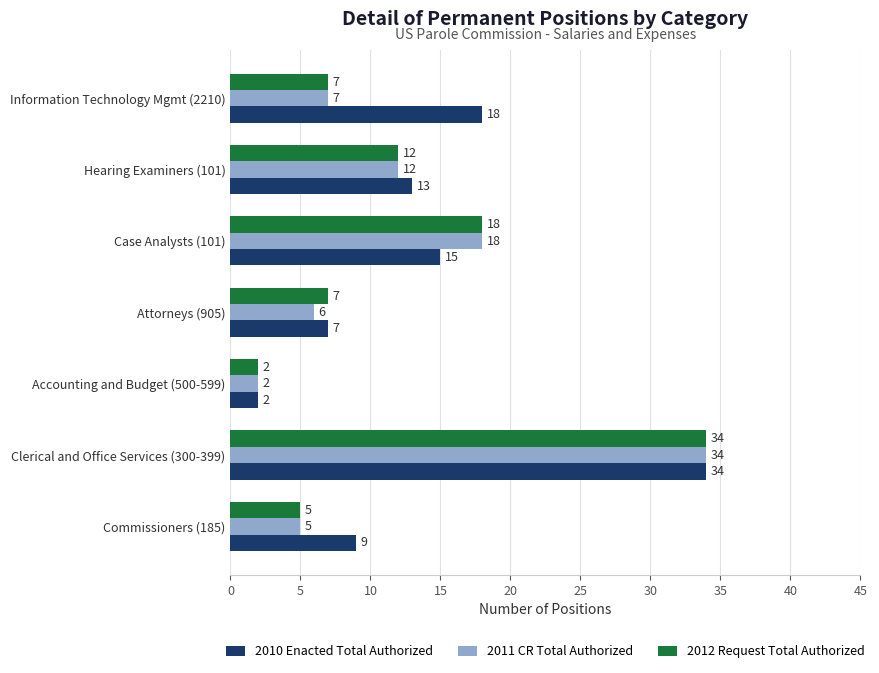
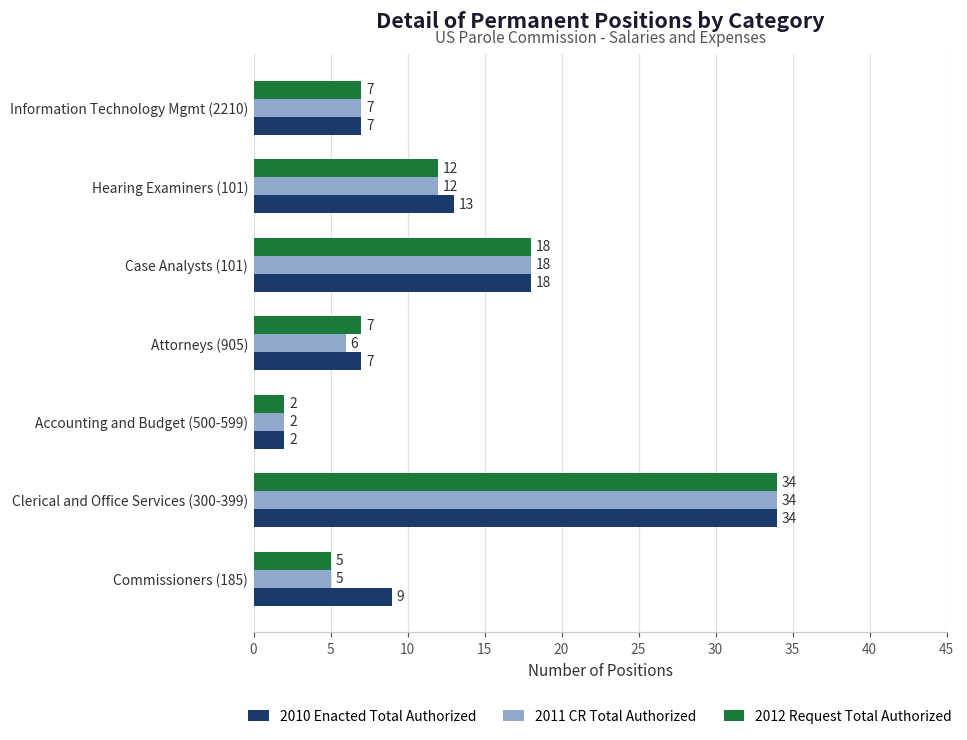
  {
    "2010 Enacted Total Authorized": {
-     "Information Technology Mgmt (2210)": 18,
+     "Information Technology Mgmt (2210)": 7,
      "Hearing Examiners (101)": 13,
-     "Case Analysts (101)": 15,
+     "Case Analysts (101)": 18,
      "Attorneys (905)": 7,
      "Accounting and Budget (500-599)": 2,
      "Clerical and Office Services (300-399)": 34,
      "Commissioners (185)": 9
    },
    "2011 CR Total Authorized": {
      "Information Technology Mgmt (2210)": 7,
      "Hearing Examiners (101)": 12,
      "Case Analysts (101)": 18,
      "Attorneys (905)": 6,
      "Accounting and Budget (500-599)": 2,
      "Clerical and Office Services (300-399)": 34,
      "Commissioners (185)": 5
    },
    "2012 Request Total Authorized": {
      "Information Technology Mgmt (2210)": 7,
      "Hearing Examiners (101)": 12,
      "Case Analysts (101)": 18,
      "Attorneys (905)": 7,
      "Accounting and Budget (500-599)": 2,
      "Clerical and Office Services (300-399)": 34,
      "Commissioners (185)": 5
    }
  }
